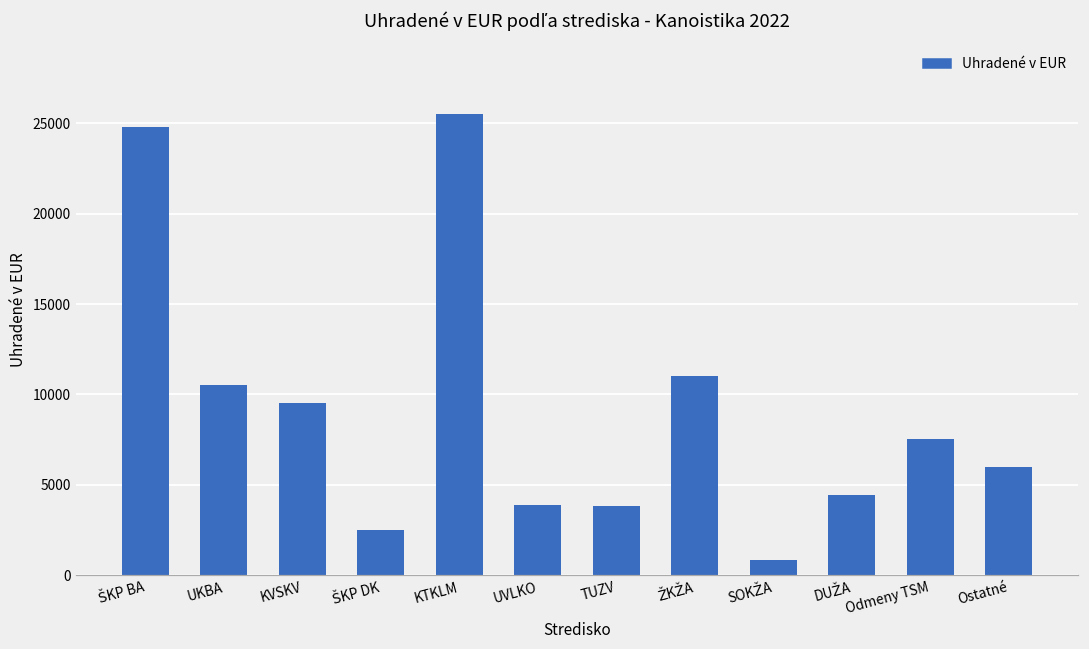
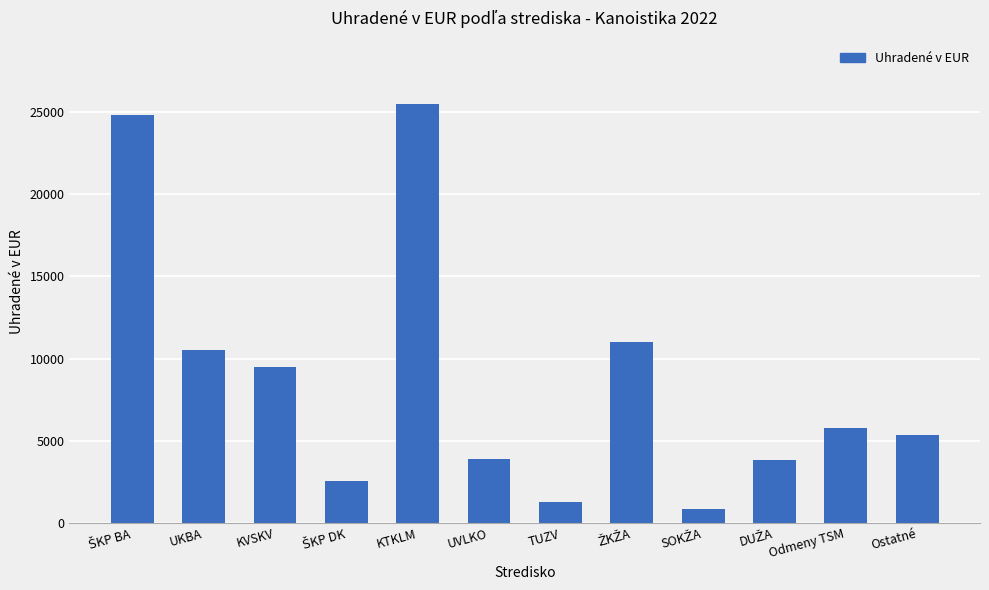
  {
    "ŠKP BA": 24800,
    "UKBA": 10500,
    "KVSKV": 9500,
    "ŠKP DK": 2500,
    "KTKLM": 25500,
    "UVLKO": 3900,
-   "TUZV": 3800,
+   "TUZV": 1300,
    "ŽKŽA": 11000,
    "SOKŽA": 900,
-   "DUŽA": 4500,
-   "Odmeny TSM": 7500,
-   "Ostatné": 6000
+   "DUŽA": 3800,
+   "Odmeny TSM": 5800,
+   "Ostatné": 5400
  }
